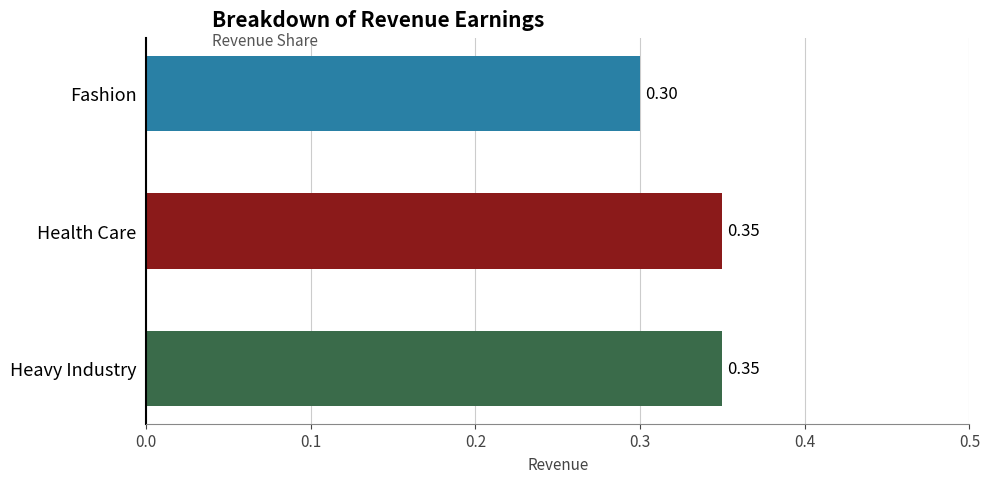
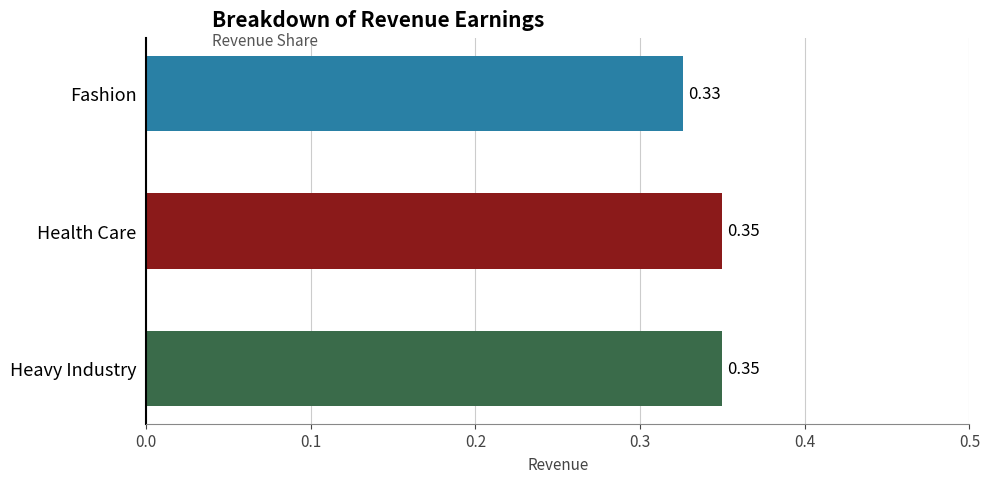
  {
-   "Fashion": 0.30,
+   "Fashion": 0.33,
    "Health Care": 0.35,
    "Heavy Industry": 0.35
  }
